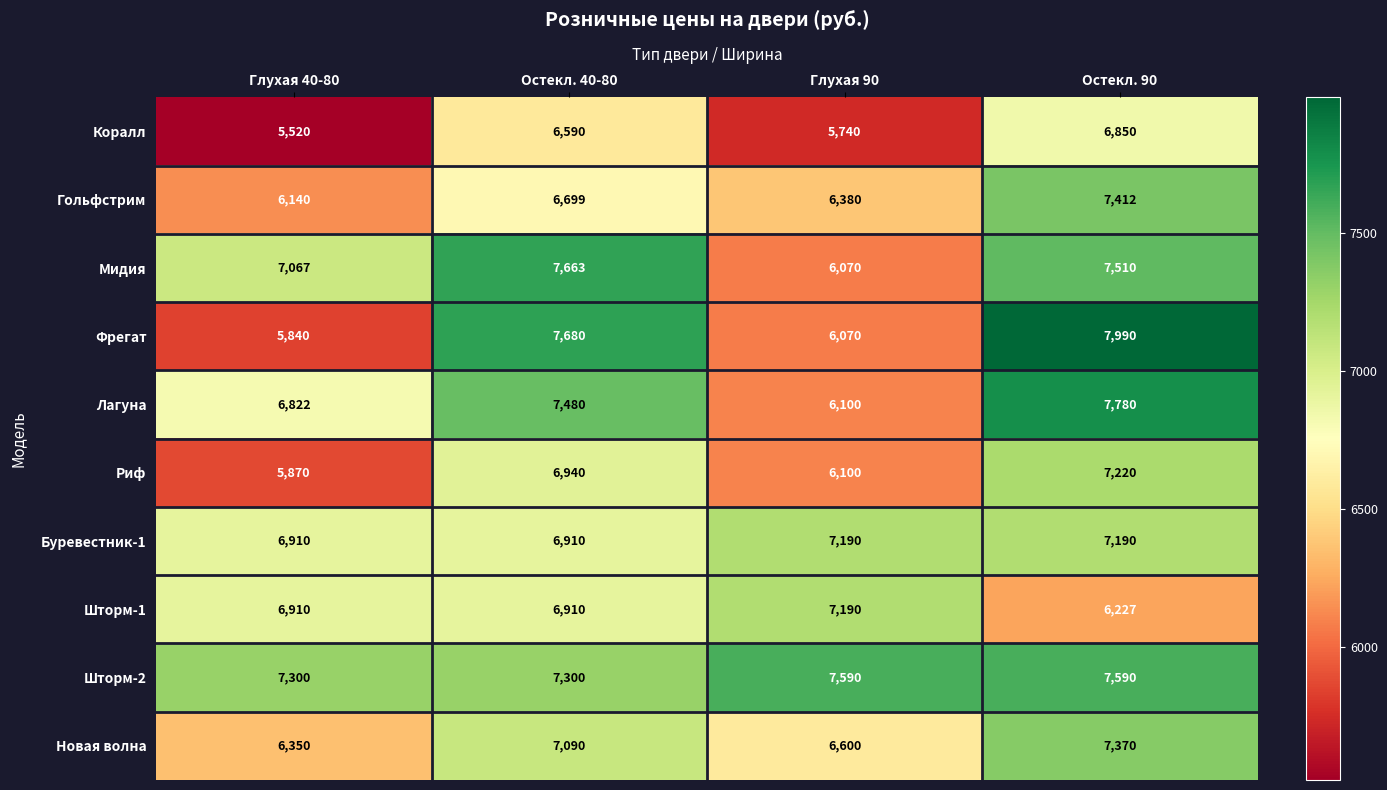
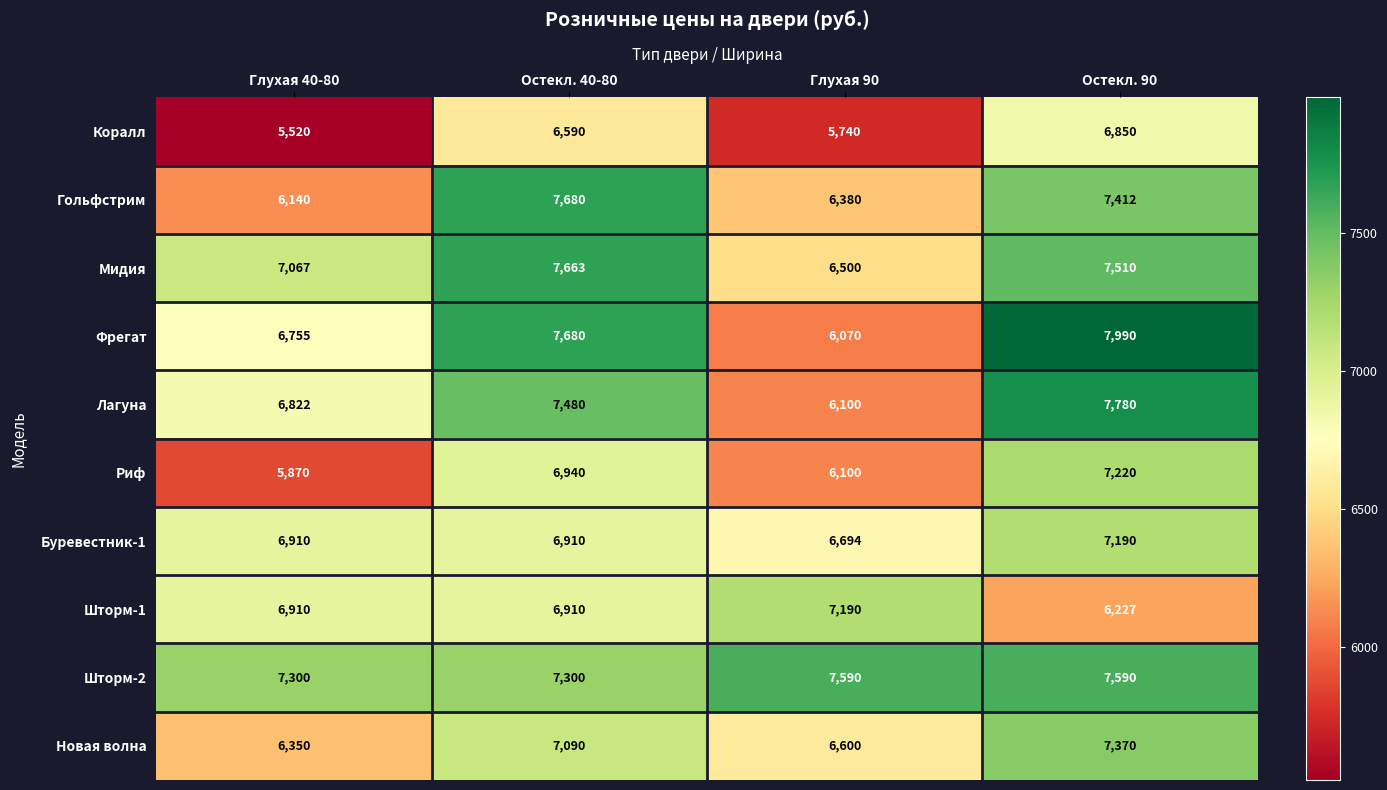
  {
    "Коралл": {
      "Глухая 40-80": "5,520",
      "Остекл. 40-80": "6,590",
      "Глухая 90": "5,740",
      "Остекл. 90": "6,850"
    },
    "Гольфстрим": {
      "Глухая 40-80": "6,140",
-     "Остекл. 40-80": "6,699",
+     "Остекл. 40-80": "7,680",
      "Глухая 90": "6,380",
      "Остекл. 90": "7,412"
    },
    "Мидия": {
      "Глухая 40-80": "7,067",
      "Остекл. 40-80": "7,663",
-     "Глухая 90": "6,070",
+     "Глухая 90": "6,500",
      "Остекл. 90": "7,510"
    },
    "Фрегат": {
-     "Глухая 40-80": "5,840",
+     "Глухая 40-80": "6,755",
      "Остекл. 40-80": "7,680",
      "Глухая 90": "6,070",
      "Остекл. 90": "7,990"
    },
    "Лагуна": {
      "Глухая 40-80": "6,822",
      "Остекл. 40-80": "7,480",
      "Глухая 90": "6,100",
      "Остекл. 90": "7,780"
    },
    "Риф": {
      "Глухая 40-80": "5,870",
      "Остекл. 40-80": "6,940",
      "Глухая 90": "6,100",
      "Остекл. 90": "7,220"
    },
    "Буревестник-1": {
      "Глухая 40-80": "6,910",
      "Остекл. 40-80": "6,910",
-     "Глухая 90": "7,190",
+     "Глухая 90": "6,694",
      "Остекл. 90": "7,190"
    },
    "Шторм-1": {
      "Глухая 40-80": "6,910",
      "Остекл. 40-80": "6,910",
      "Глухая 90": "7,190",
      "Остекл. 90": "6,227"
    },
    "Шторм-2": {
      "Глухая 40-80": "7,300",
      "Остекл. 40-80": "7,300",
      "Глухая 90": "7,590",
      "Остекл. 90": "7,590"
    },
    "Новая волна": {
      "Глухая 40-80": "6,350",
      "Остекл. 40-80": "7,090",
      "Глухая 90": "6,600",
      "Остекл. 90": "7,370"
    }
  }
